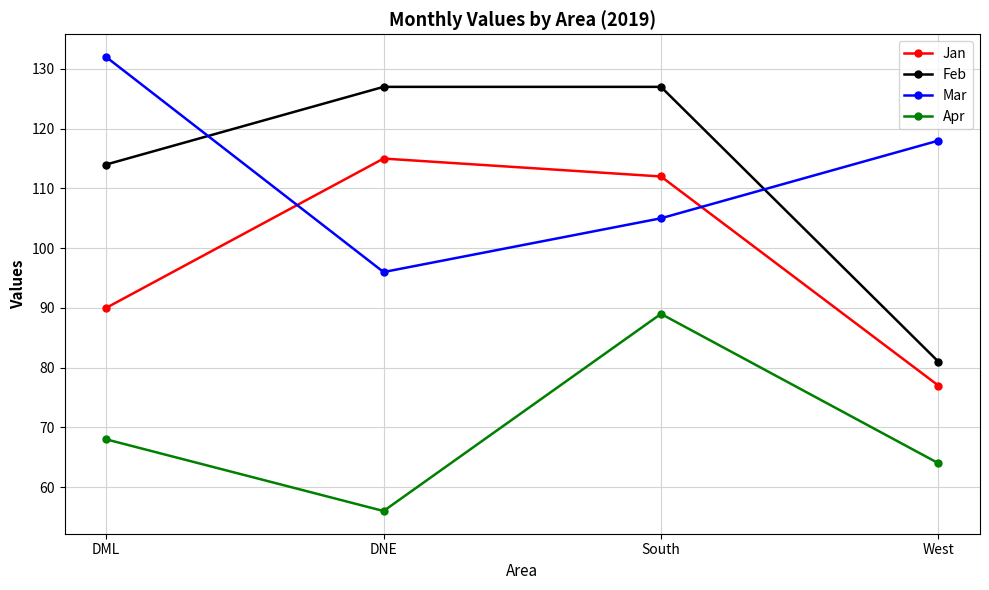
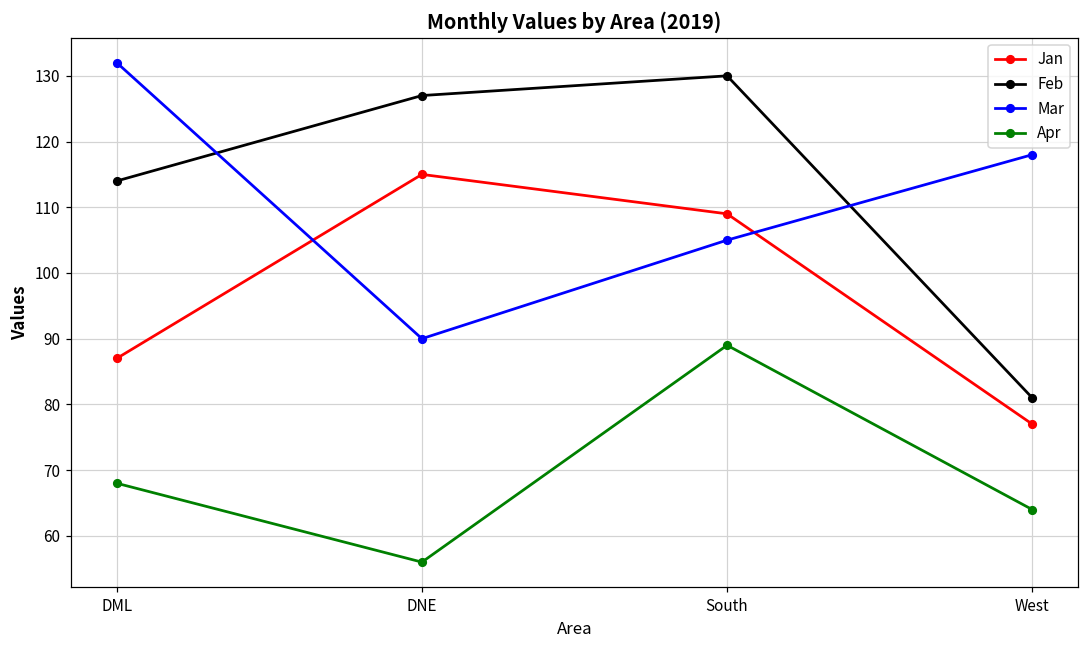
  {
    "Jan": {
-     "DML": 90,
+     "DML": 87,
      "DNE": 115,
-     "South": 112,
+     "South": 109,
      "West": 77
    },
    "Feb": {
      "DML": 114,
      "DNE": 127,
-     "South": 127,
+     "South": 130,
      "West": 81
    },
    "Mar": {
      "DML": 132,
-     "DNE": 96,
+     "DNE": 90,
      "South": 105,
      "West": 118
    },
    "Apr": {
      "DML": 68,
      "DNE": 56,
      "South": 89,
      "West": 64
    }
  }
